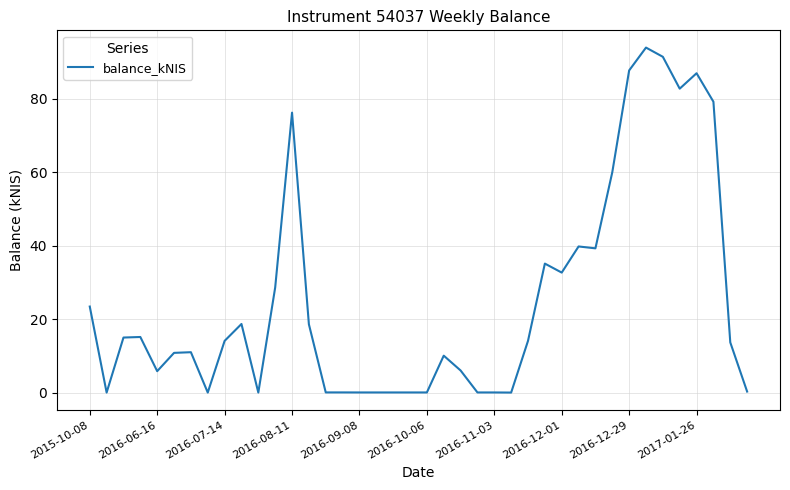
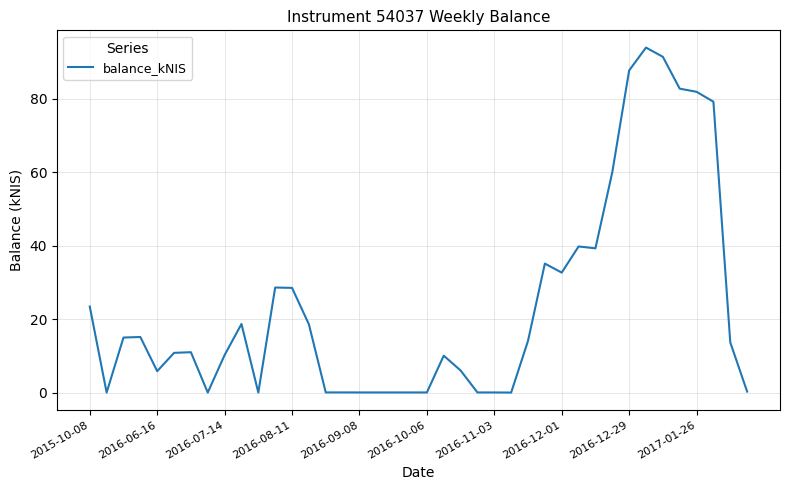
  {
    "2015-10-08": 23,
    "2016-06-16": 6,
-   "2016-07-14": 14,
-   "2016-08-11": 76,
+   "2016-07-14": 10,
+   "2016-08-11": 28,
    "2016-09-08": 0,
    "2016-10-06": 0,
    "2016-11-03": 0,
    "2016-12-01": 33,
    "2016-12-29": 88,
-   "2017-01-26": 87
+   "2017-01-26": 82
  }
